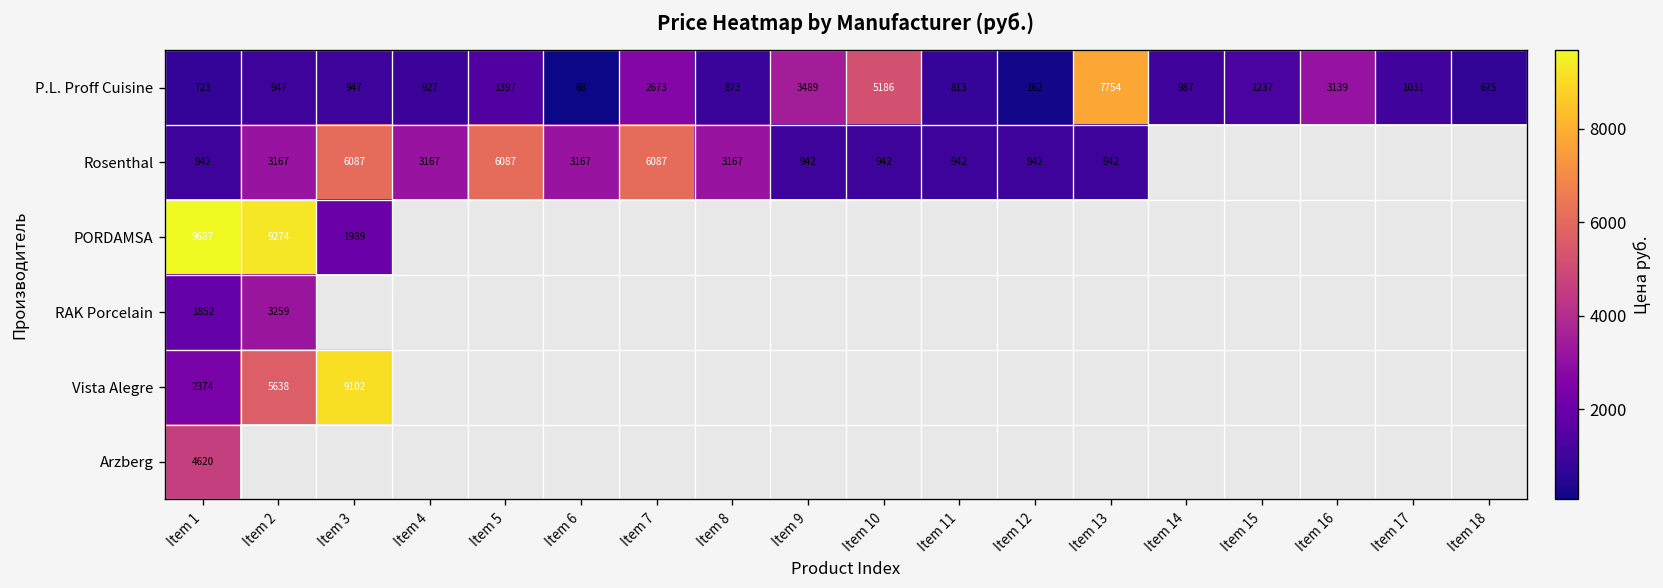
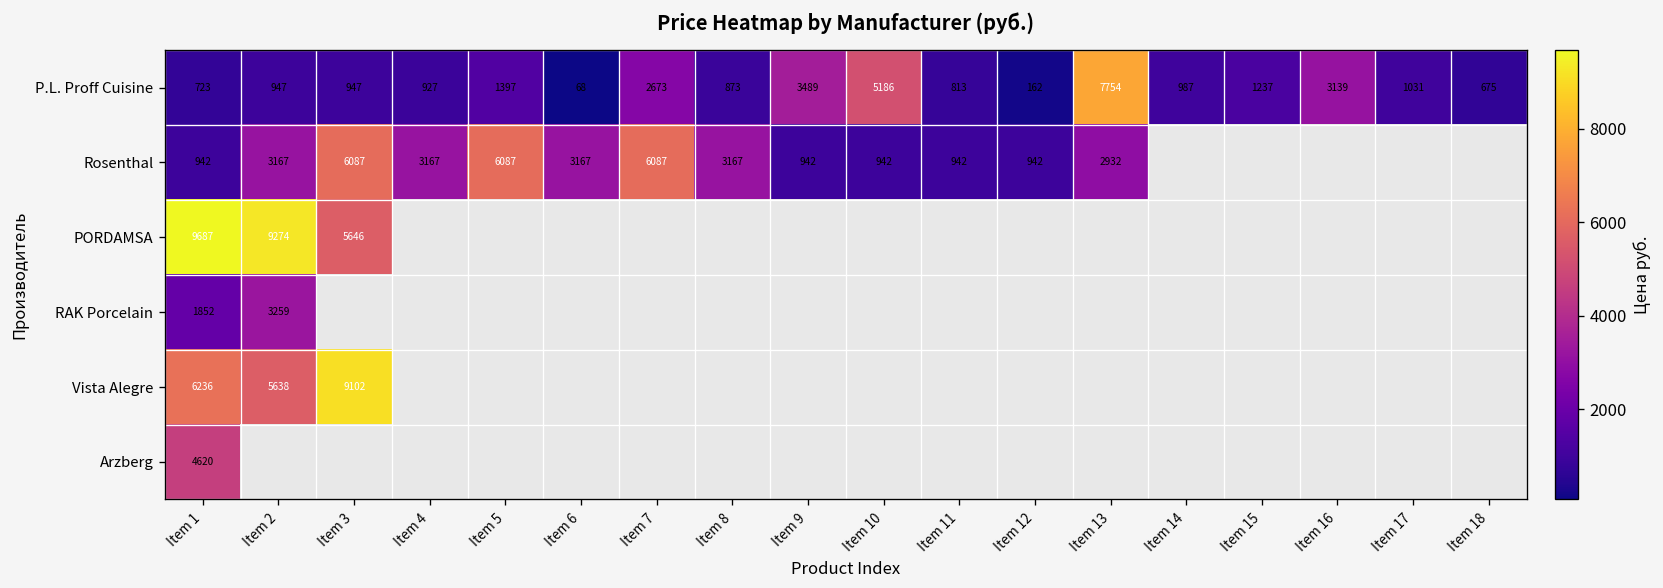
  {
    "P.L. Proff Cuisine": {
      "Item 1": 723,
      "Item 2": 947,
      "Item 3": 947,
      "Item 4": 927,
      "Item 5": 1397,
      "Item 6": 68,
      "Item 7": 2673,
      "Item 8": 873,
      "Item 9": 3489,
      "Item 10": 5186,
      "Item 11": 813,
      "Item 12": 162,
      "Item 13": 7754,
      "Item 14": 987,
      "Item 15": 1237,
      "Item 16": 3139,
      "Item 17": 1031,
      "Item 18": 675
    },
    "Rosenthal": {
      "Item 1": 942,
      "Item 2": 3167,
      "Item 3": 6087,
      "Item 4": 3167,
      "Item 5": 6087,
      "Item 6": 3167,
      "Item 7": 6087,
      "Item 8": 3167,
      "Item 9": 942,
      "Item 10": 942,
      "Item 11": 942,
      "Item 12": 942,
-     "Item 13": 942
+     "Item 13": 2932
    },
    "PORDAMSA": {
      "Item 1": 9687,
      "Item 2": 9274,
-     "Item 3": 1989
+     "Item 3": 5646
    },
    "RAK Porcelain": {
      "Item 1": 1852,
      "Item 2": 3259
    },
    "Vista Alegre": {
-     "Item 1": 2374,
+     "Item 1": 6236,
      "Item 2": 5638,
      "Item 3": 9102
    },
    "Arzberg": {
      "Item 1": 4620
    }
  }
